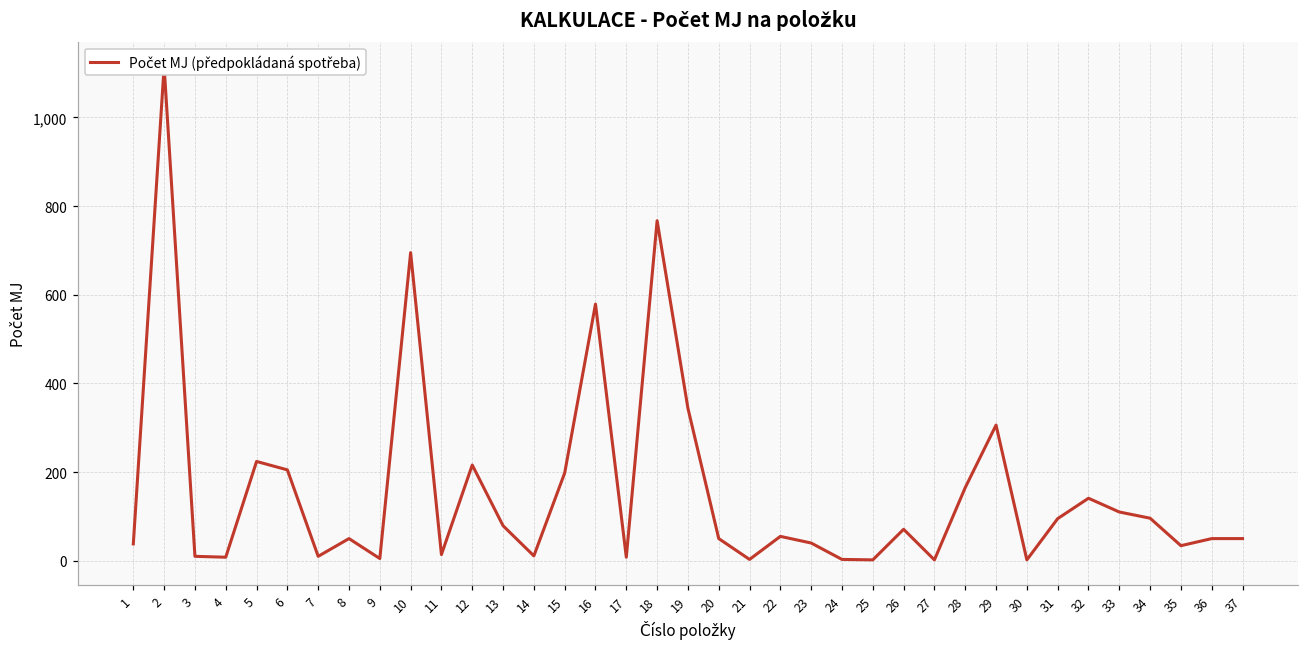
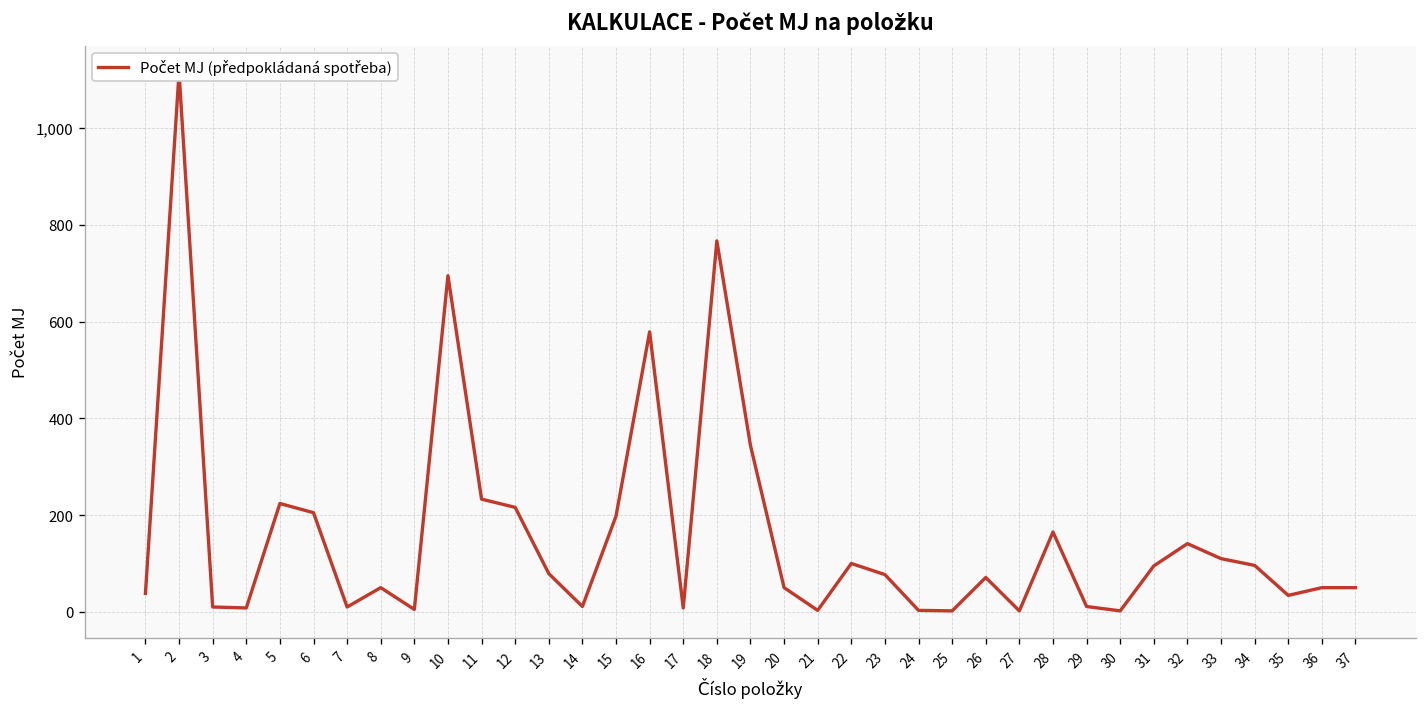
  {
    "1": 40,
    "3": 10,
    "4": 10,
    "5": 220,
    "6": 210,
    "7": 10,
    "8": 50,
    "9": 10,
    "10": 700,
-   "11": 10,
+   "11": 230,
    "12": 220,
    "13": 80,
    "14": 10,
    "15": 200,
    "16": 580,
    "17": 10,
    "18": 770,
    "19": 340,
    "20": 50,
    "21": 0,
-   "22": 60,
-   "23": 40,
+   "22": 100,
+   "23": 80,
    "24": 0,
    "25": 0,
    "26": 70,
    "27": 0,
    "28": 170,
-   "29": 310,
+   "29": 10,
    "30": 0,
    "31": 100,
    "32": 140,
    "33": 110,
    "34": 100,
    "35": 30,
    "36": 50,
    "37": 50
  }
